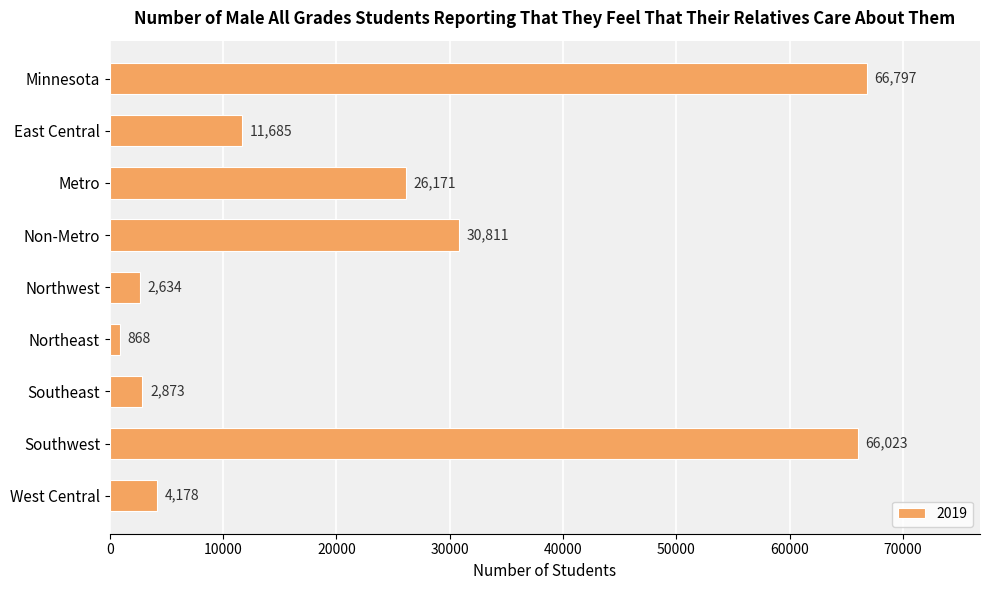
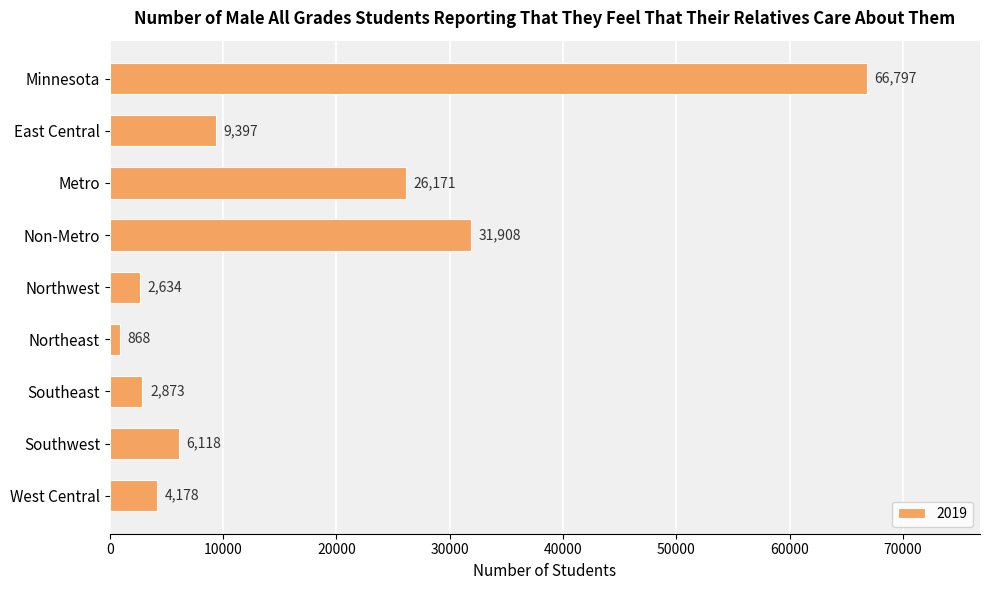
  {
    "Minnesota": "66,797",
-   "East Central": "11,685",
+   "East Central": "9,397",
    "Metro": "26,171",
-   "Non-Metro": "30,811",
+   "Non-Metro": "31,908",
    "Northwest": "2,634",
    "Northeast": "868",
    "Southeast": "2,873",
-   "Southwest": "66,023",
+   "Southwest": "6,118",
    "West Central": "4,178"
  }
